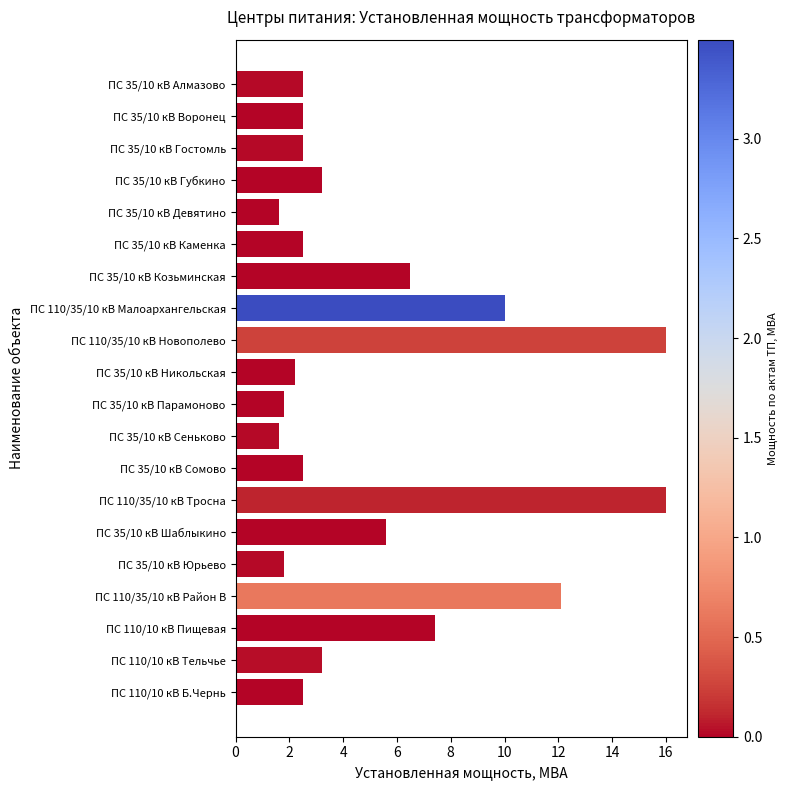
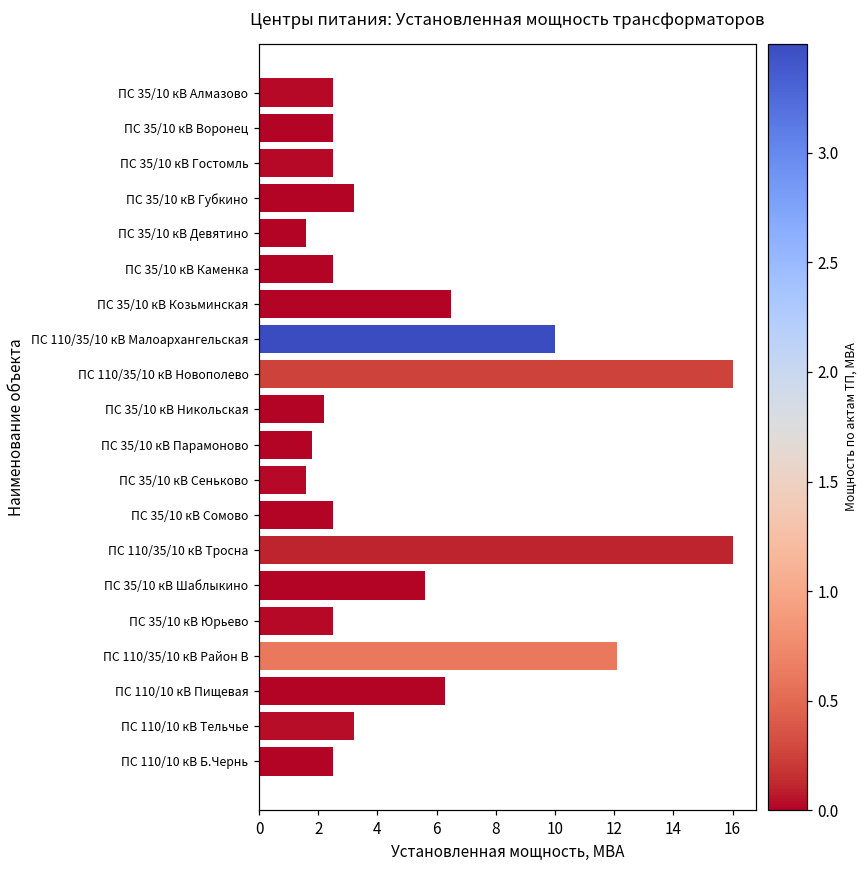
  {
    "ПС 35/10 кВ Алмазово": 2.5,
    "ПС 35/10 кВ Воронец": 2.5,
    "ПС 35/10 кВ Гостомль": 2.5,
    "ПС 35/10 кВ Губкино": 3.2,
    "ПС 35/10 кВ Девятино": 1.6,
    "ПС 35/10 кВ Каменка": 2.5,
    "ПС 35/10 кВ Козьминская": 6.5,
    "ПС 110/35/10 кВ Малоархангельская": 10.0,
    "ПС 110/35/10 кВ Новополево": 16.0,
    "ПС 35/10 кВ Никольская": 2.2,
    "ПС 35/10 кВ Парамоново": 1.8,
    "ПС 35/10 кВ Сеньково": 1.6,
    "ПС 35/10 кВ Сомово": 2.5,
    "ПС 110/35/10 кВ Тросна": 16.0,
    "ПС 35/10 кВ Шаблыкино": 5.6,
-   "ПС 35/10 кВ Юрьево": 1.8,
+   "ПС 35/10 кВ Юрьево": 2.5,
    "ПС 110/35/10 кВ Район В": 12.1,
-   "ПС 110/10 кВ Пищевая": 7.4,
+   "ПС 110/10 кВ Пищевая": 6.3,
    "ПС 110/10 кВ Тельчье": 3.2,
    "ПС 110/10 кВ Б.Чернь": 2.5
  }
